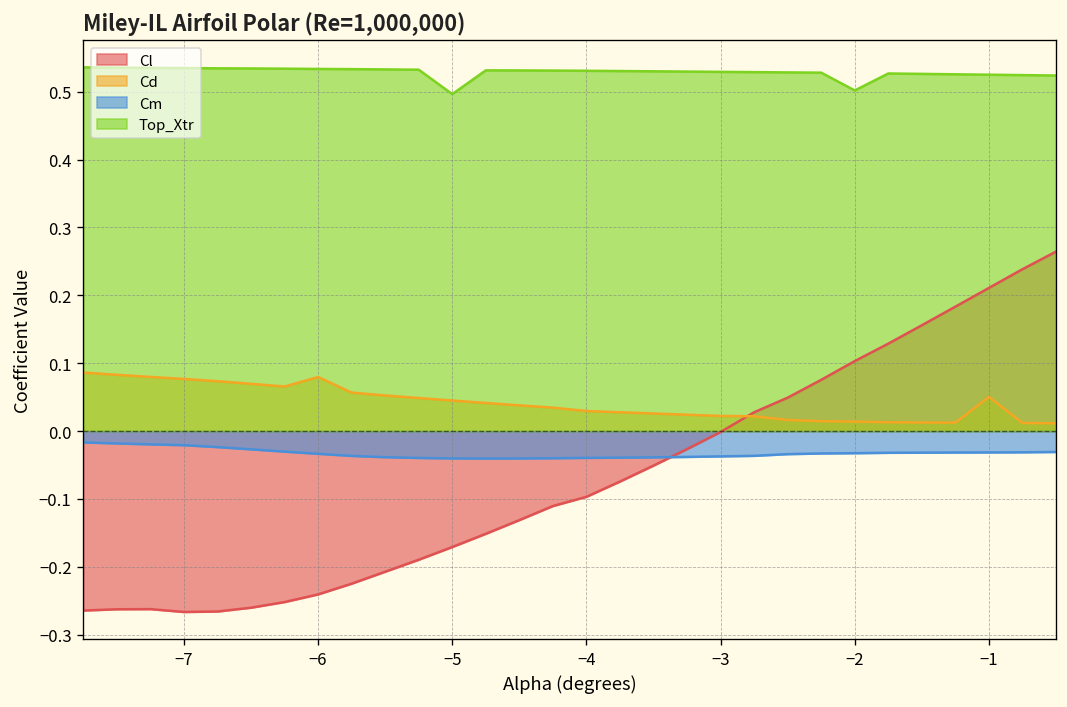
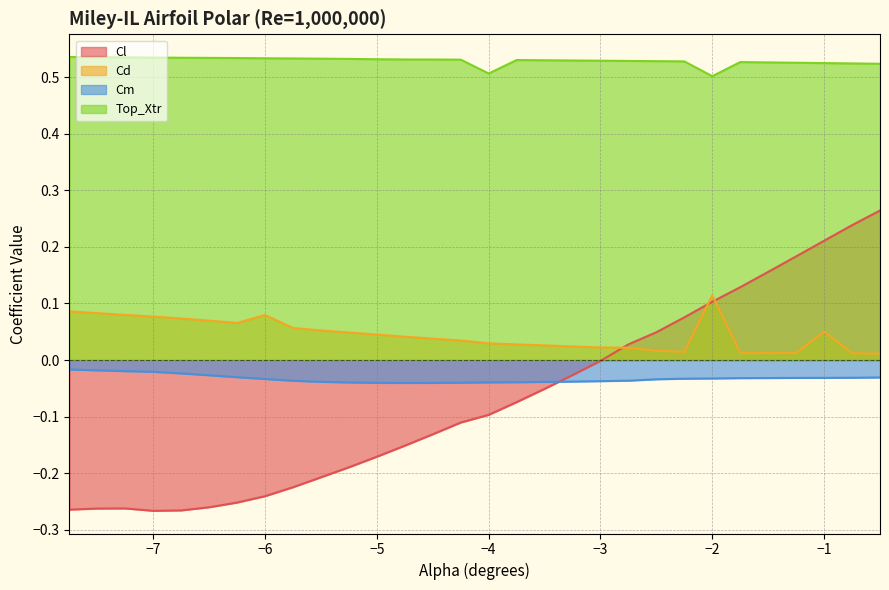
  {
    "Cd": {
      "−7": 0.08,
      "−6": 0.08,
      "−5": 0.05,
      "−4": 0.03,
      "−3": 0.02,
-     "−2": 0.01,
+     "−2": 0.11,
      "−1": 0.05
    },
    "Top_Xtr": {
      "−6": 0.53,
-     "−5": 0.50,
-     "−4": 0.53,
+     "−5": 0.53,
+     "−4": 0.51,
      "−3": 0.53,
      "−2": 0.50,
      "−1": 0.53
    }
  }
